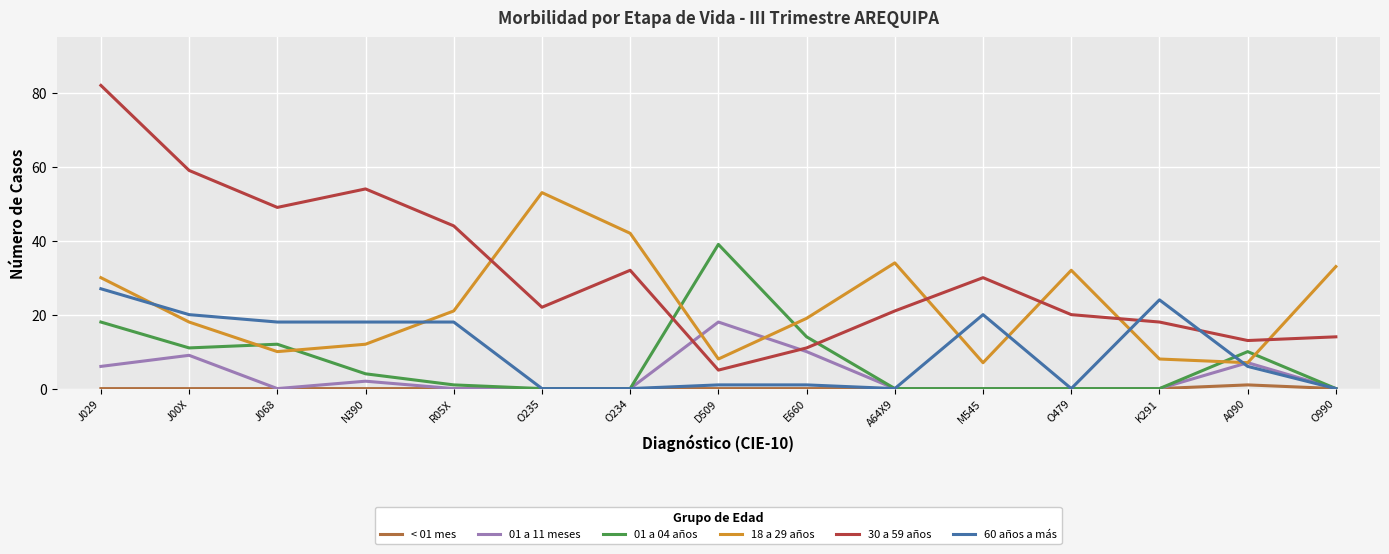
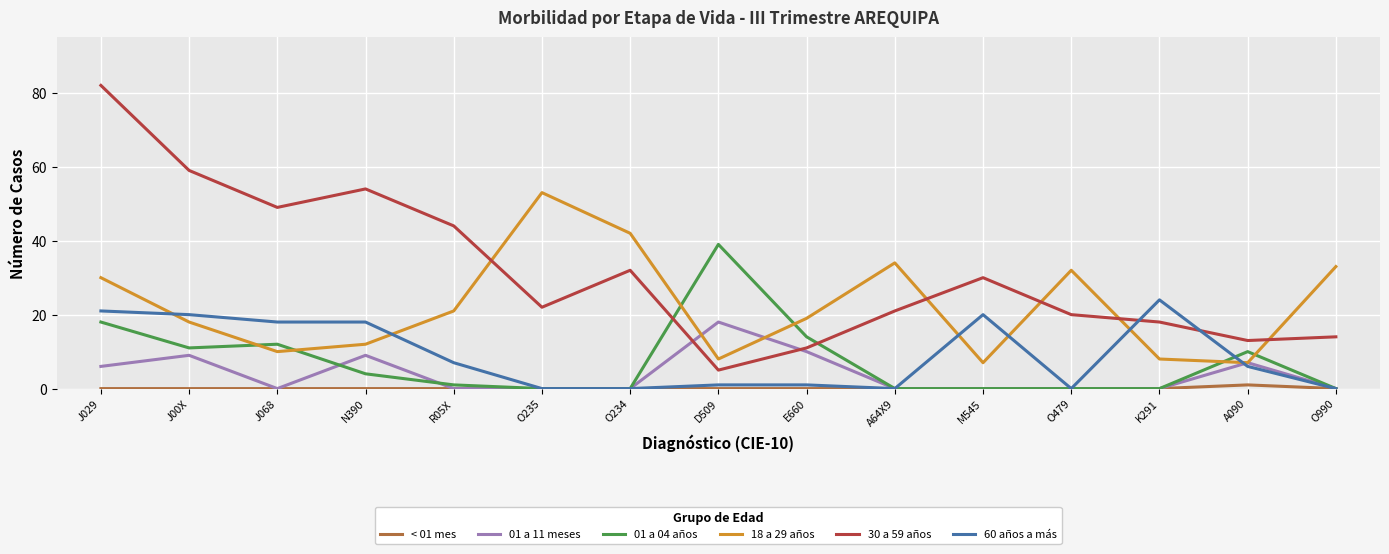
  {
    "01 a 11 meses": {
      "J029": 6,
      "J00X": 9,
-     "N390": 2,
+     "N390": 9,
      "D509": 18,
      "E660": 10
    },
    "01 a 04 años": {
      "J029": 18,
      "J00X": 11,
      "J068": 12,
      "N390": 4,
      "R05X": 1,
      "D509": 39,
      "E660": 14,
      "A090": 10
    },
    "60 años a más": {
-     "J029": 27,
+     "J029": 21,
      "J00X": 20,
      "J068": 18,
      "N390": 18,
-     "R05X": 18,
+     "R05X": 7,
      "D509": 1,
      "E660": 1,
      "M545": 20,
      "K291": 24,
      "A090": 6
    }
  }
